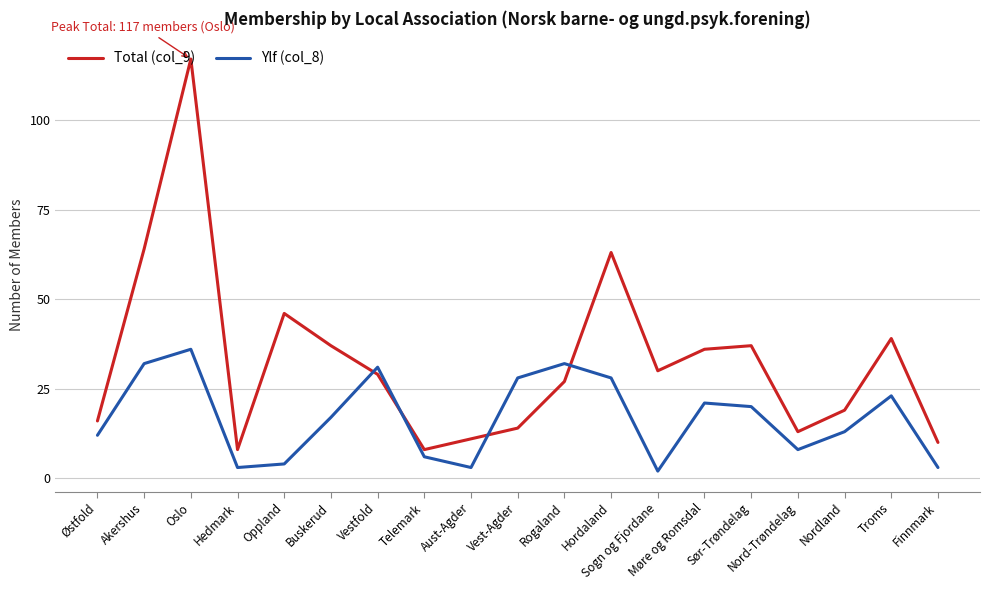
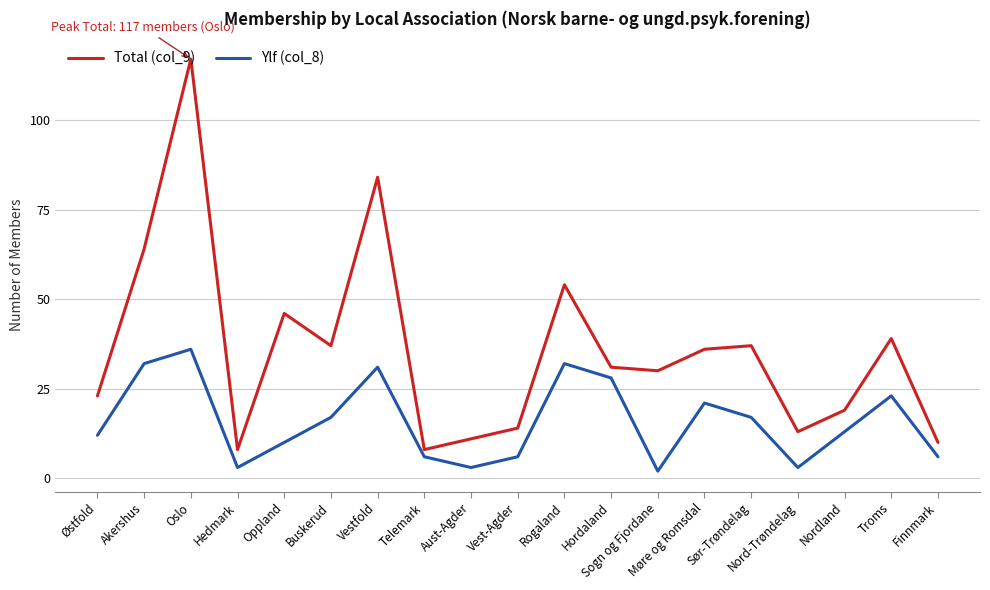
  {
    "Total (col_9)": {
-     "Østfold": 16,
+     "Østfold": 23,
      "Akershus": 64,
      "Hedmark": 8,
      "Oppland": 46,
      "Buskerud": 37,
-     "Vestfold": 29,
+     "Vestfold": 84,
      "Telemark": 8,
      "Aust-Agder": 11,
      "Vest-Agder": 14,
-     "Rogaland": 27,
-     "Hordaland": 63,
+     "Rogaland": 54,
+     "Hordaland": 31,
      "Sogn og Fjordane": 30,
      "Møre og Romsdal": 36,
      "Sør-Trøndelag": 37,
      "Nord-Trøndelag": 13,
      "Nordland": 19,
      "Troms": 39,
      "Finnmark": 10
    },
    "Ylf (col_8)": {
      "Østfold": 12,
      "Akershus": 32,
      "Oslo": 36,
      "Hedmark": 3,
-     "Oppland": 4,
+     "Oppland": 10,
      "Buskerud": 17,
      "Vestfold": 31,
      "Telemark": 6,
      "Aust-Agder": 3,
-     "Vest-Agder": 28,
+     "Vest-Agder": 6,
      "Rogaland": 32,
      "Hordaland": 28,
      "Sogn og Fjordane": 2,
      "Møre og Romsdal": 21,
-     "Sør-Trøndelag": 20,
-     "Nord-Trøndelag": 8,
+     "Sør-Trøndelag": 17,
+     "Nord-Trøndelag": 3,
      "Nordland": 13,
      "Troms": 23,
-     "Finnmark": 3
+     "Finnmark": 6
    }
  }
